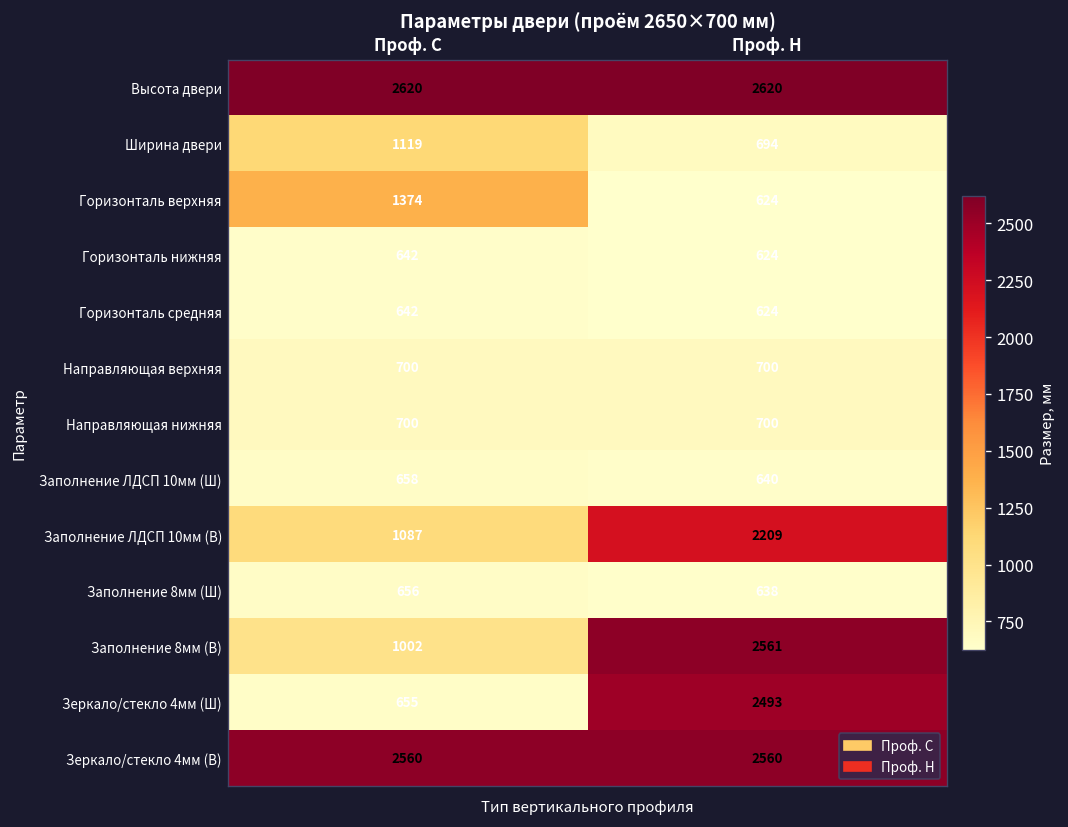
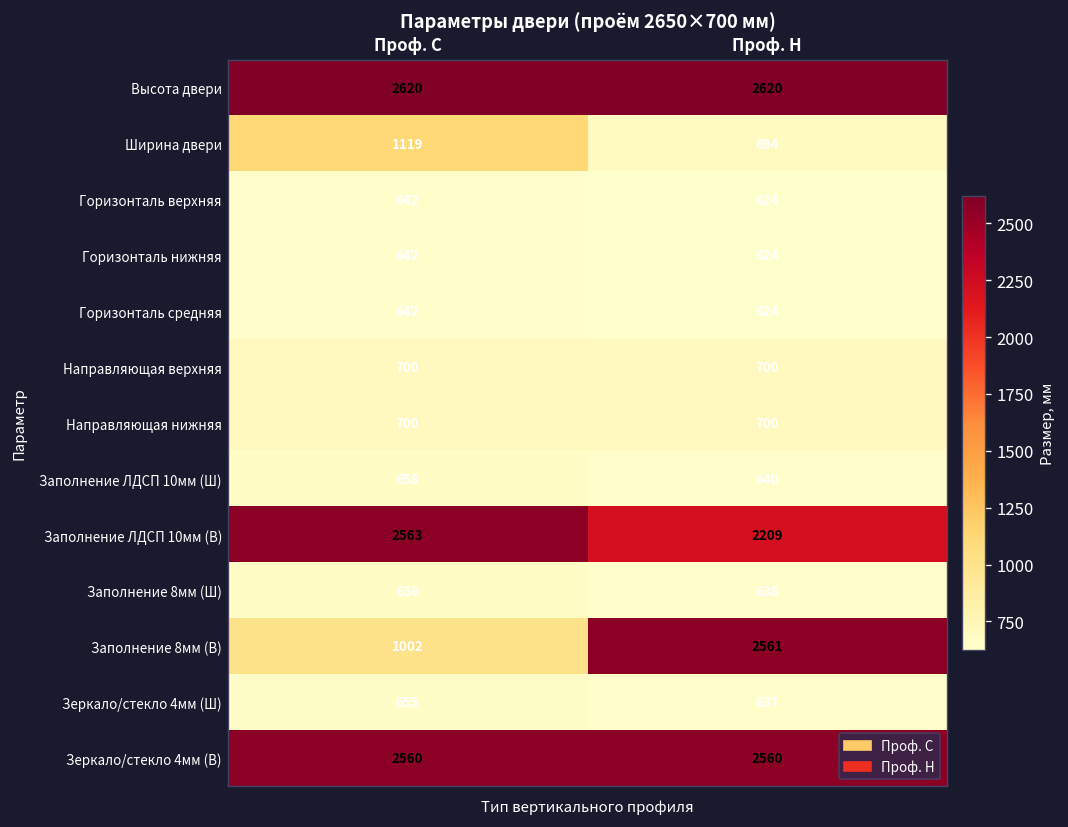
  {
    "Высота двери": {
      "Проф. С": 2620,
      "Проф. Н": 2620
    },
    "Ширина двери": {
      "Проф. С": 1119,
      "Проф. Н": 694
    },
    "Горизонталь верхняя": {
-     "Проф. С": 1374,
+     "Проф. С": 642,
      "Проф. Н": 624
    },
    "Горизонталь нижняя": {
      "Проф. С": 642,
      "Проф. Н": 624
    },
    "Горизонталь средняя": {
      "Проф. С": 642,
      "Проф. Н": 624
    },
    "Направляющая верхняя": {
      "Проф. С": 700,
      "Проф. Н": 700
    },
    "Направляющая нижняя": {
      "Проф. С": 700,
      "Проф. Н": 700
    },
    "Заполнение ЛДСП 10мм (Ш)": {
      "Проф. С": 658,
      "Проф. Н": 640
    },
    "Заполнение ЛДСП 10мм (В)": {
-     "Проф. С": 1087,
+     "Проф. С": 2563,
      "Проф. Н": 2209
    },
    "Заполнение 8мм (Ш)": {
      "Проф. С": 656,
      "Проф. Н": 638
    },
    "Заполнение 8мм (В)": {
      "Проф. С": 1002,
      "Проф. Н": 2561
    },
    "Зеркало/стекло 4мм (Ш)": {
      "Проф. С": 655,
-     "Проф. Н": 2493
+     "Проф. Н": 637
    },
    "Зеркало/стекло 4мм (В)": {
      "Проф. С": 2560,
      "Проф. Н": 2560
    }
  }
